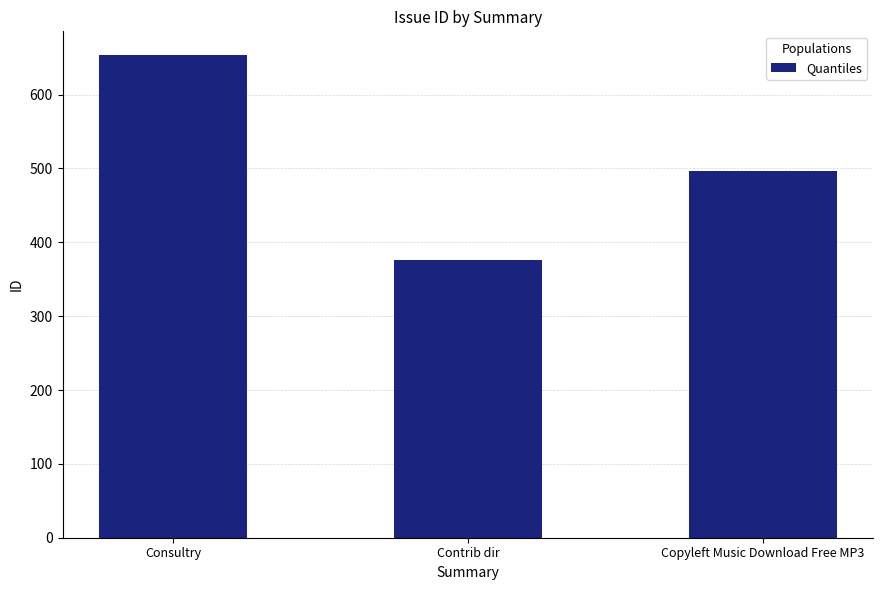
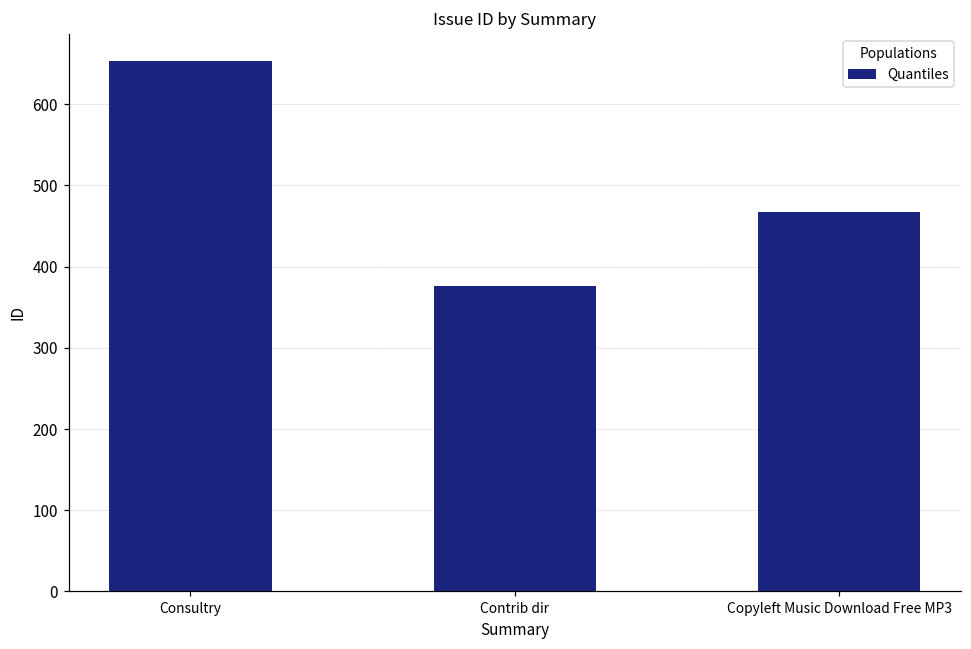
  {
    "Consultry": 650,
    "Contrib dir": 380,
-   "Copyleft Music Download Free MP3": 500
+   "Copyleft Music Download Free MP3": 470
  }
